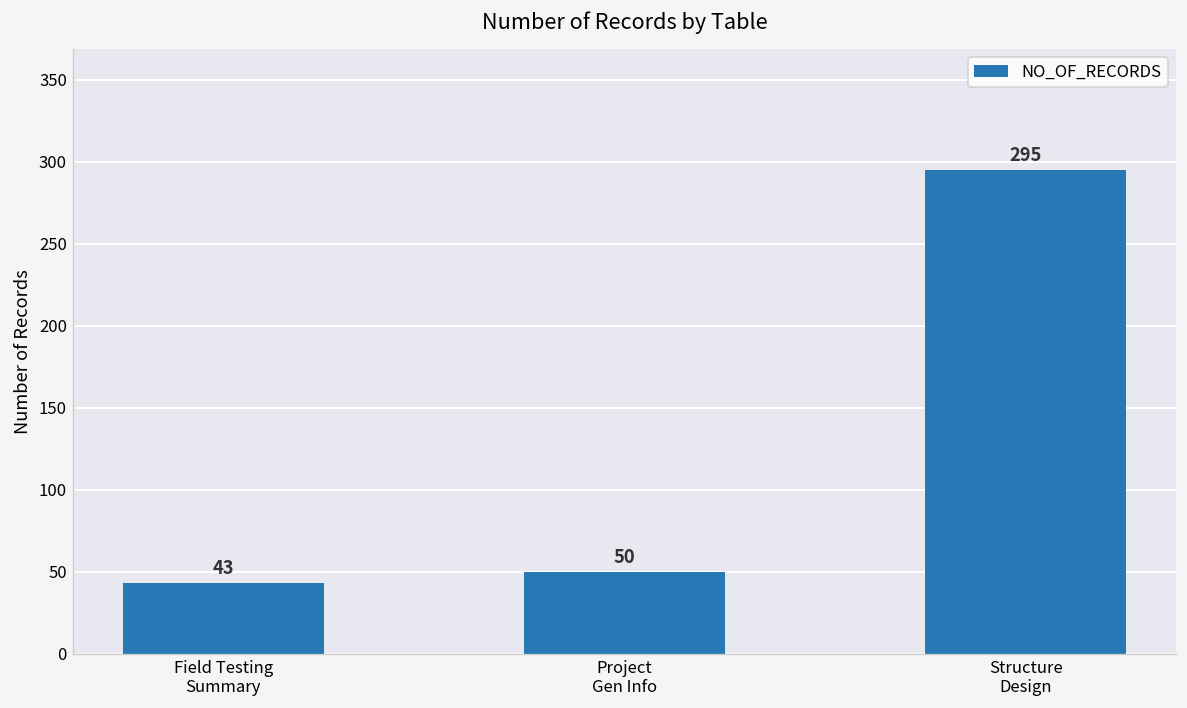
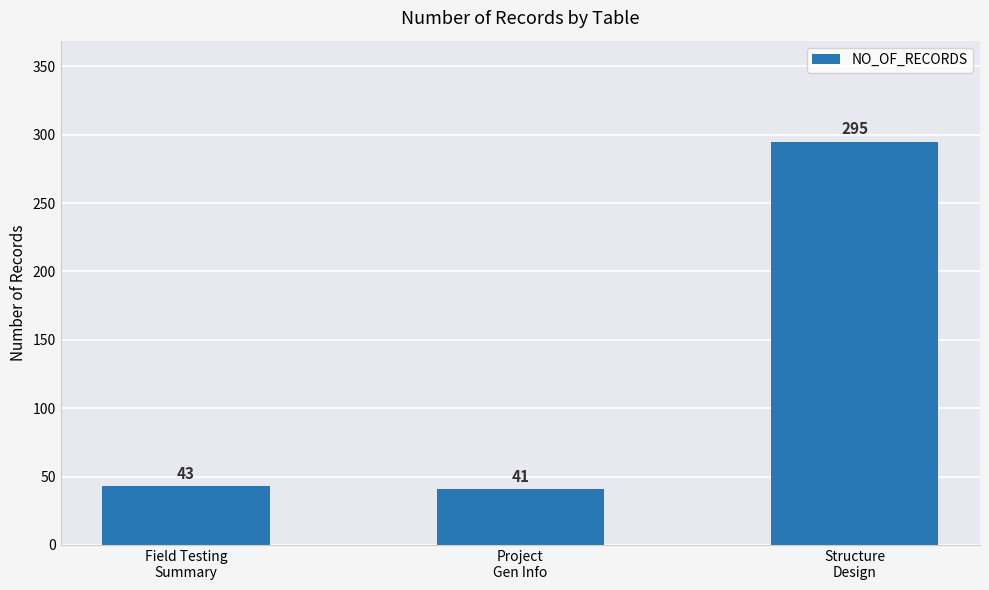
  {
    "Field Testing Summary": 43,
-   "Project Gen Info": 50,
+   "Project Gen Info": 41,
    "Structure Design": 295
  }
